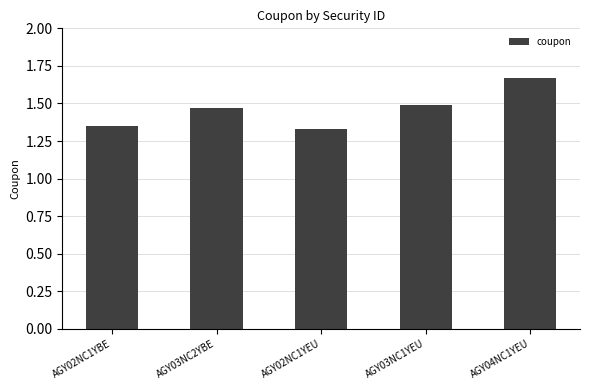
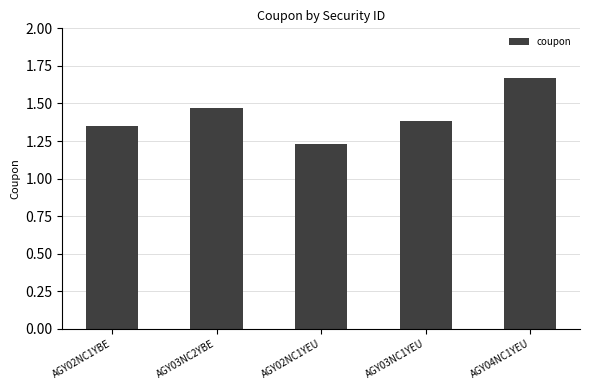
  {
    "AGY02NC1YBE": 1.35,
    "AGY03NC2YBE": 1.47,
-   "AGY02NC1YEU": 1.33,
-   "AGY03NC1YEU": 1.49,
+   "AGY02NC1YEU": 1.23,
+   "AGY03NC1YEU": 1.38,
    "AGY04NC1YEU": 1.67
  }
